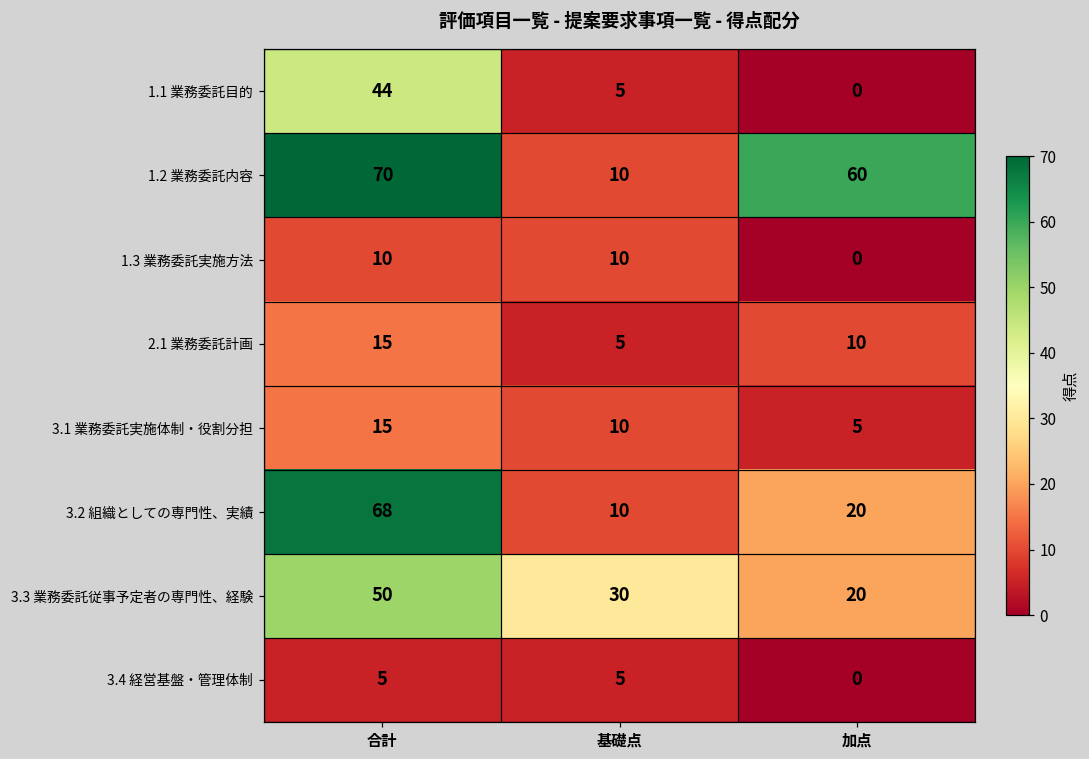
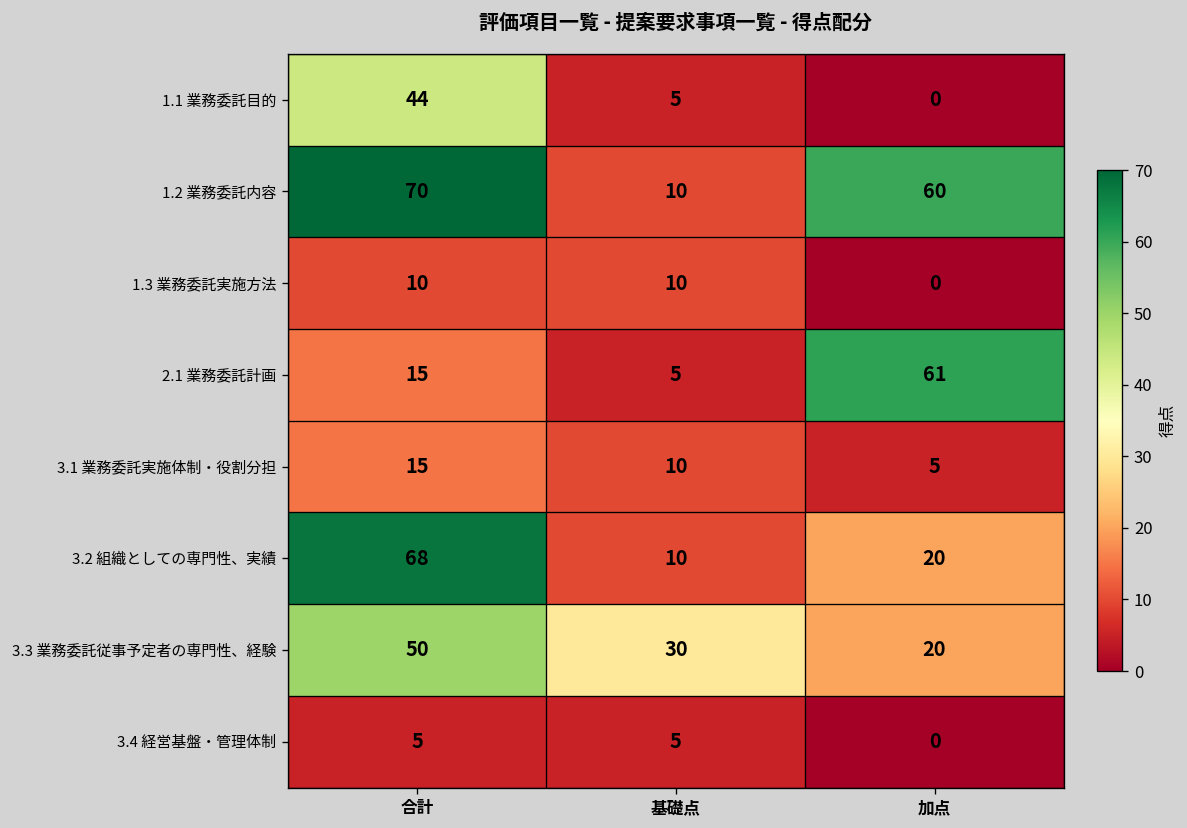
  {
    "1.1 業務委託目的": {
      "合計": 44,
      "基礎点": 5,
      "加点": 0
    },
    "1.2 業務委託内容": {
      "合計": 70,
      "基礎点": 10,
      "加点": 60
    },
    "1.3 業務委託実施方法": {
      "合計": 10,
      "基礎点": 10,
      "加点": 0
    },
    "2.1 業務委託計画": {
      "合計": 15,
      "基礎点": 5,
-     "加点": 10
+     "加点": 61
    },
    "3.1 業務委託実施体制・役割分担": {
      "合計": 15,
      "基礎点": 10,
      "加点": 5
    },
    "3.2 組織としての専門性、実績": {
      "合計": 68,
      "基礎点": 10,
      "加点": 20
    },
    "3.3 業務委託従事予定者の専門性、経験": {
      "合計": 50,
      "基礎点": 30,
      "加点": 20
    },
    "3.4 経営基盤・管理体制": {
      "合計": 5,
      "基礎点": 5,
      "加点": 0
    }
  }
